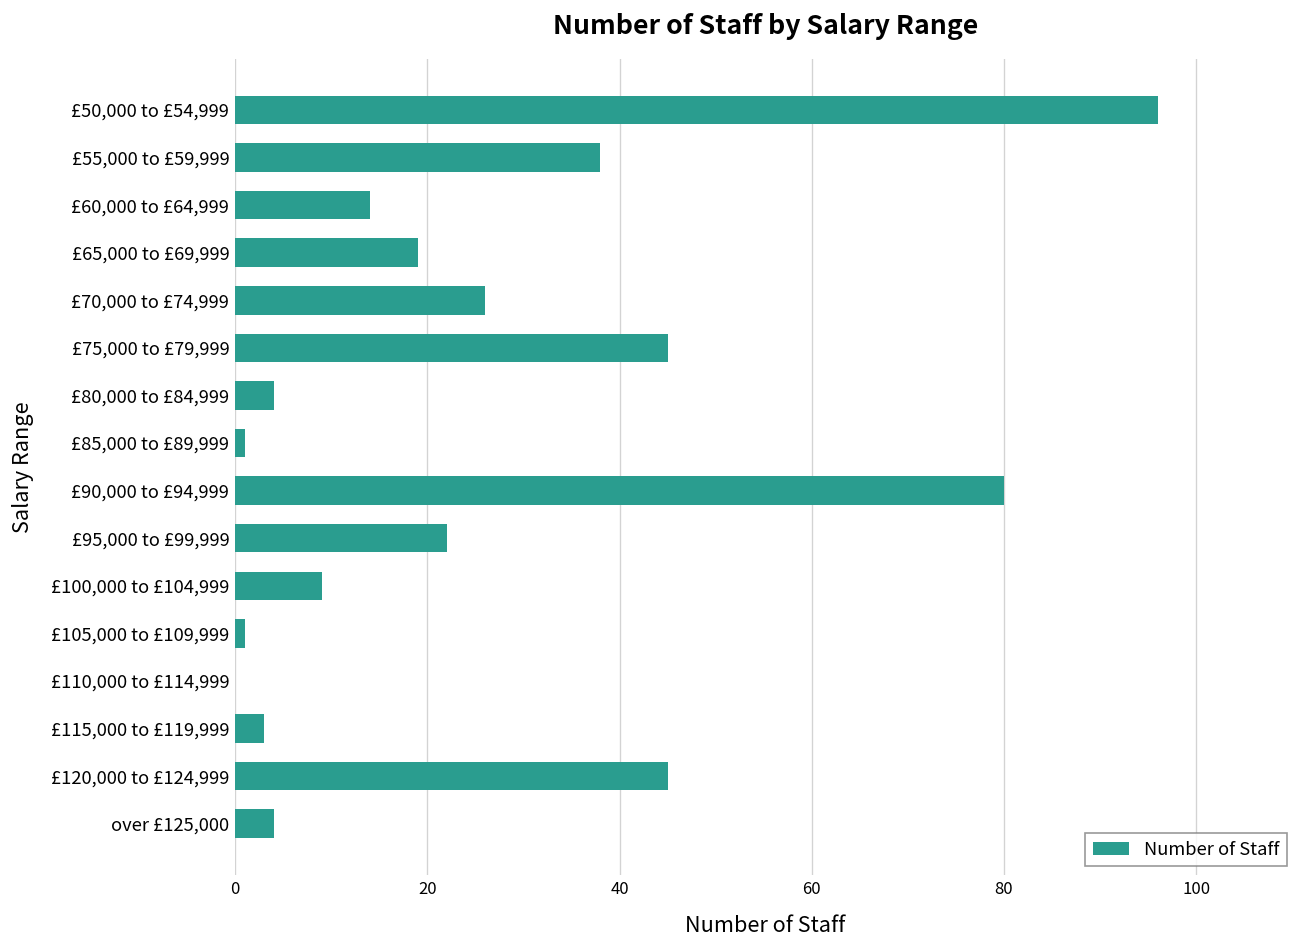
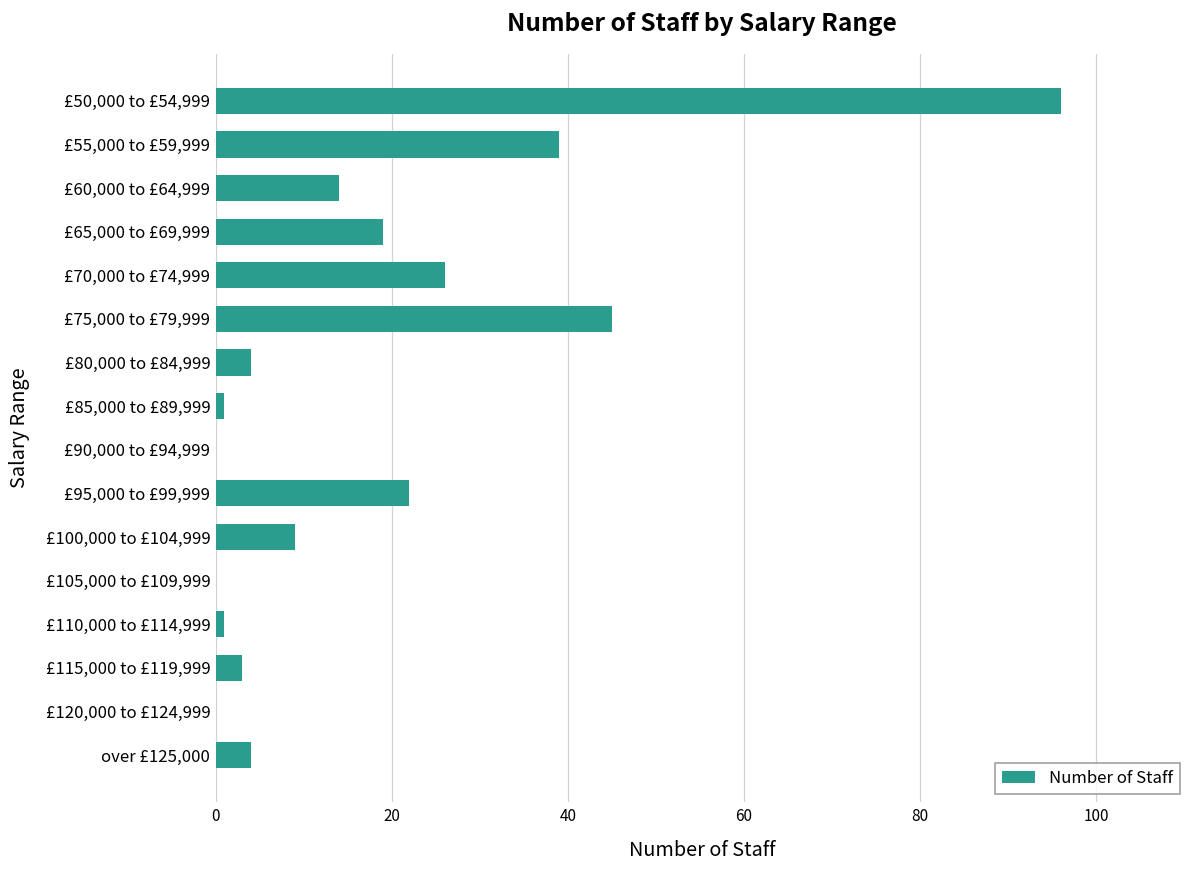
  {
    "£50,000 to £54,999": 96,
-   "£55,000 to £59,999": 38,
+   "£55,000 to £59,999": 39,
    "£60,000 to £64,999": 14,
    "£65,000 to £69,999": 19,
    "£70,000 to £74,999": 26,
    "£75,000 to £79,999": 45,
    "£80,000 to £84,999": 4,
    "£85,000 to £89,999": 1,
-   "£90,000 to £94,999": 80,
+   "£90,000 to £94,999": 0,
    "£95,000 to £99,999": 22,
    "£100,000 to £104,999": 9,
-   "£105,000 to £109,999": 1,
-   "£110,000 to £114,999": 0,
+   "£105,000 to £109,999": 0,
+   "£110,000 to £114,999": 1,
    "£115,000 to £119,999": 3,
-   "£120,000 to £124,999": 45,
+   "£120,000 to £124,999": 0,
    "over £125,000": 4
  }
